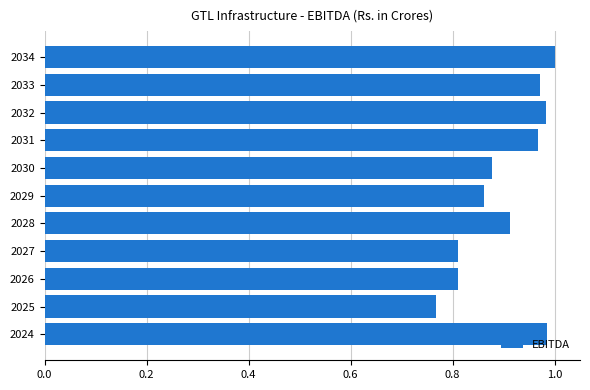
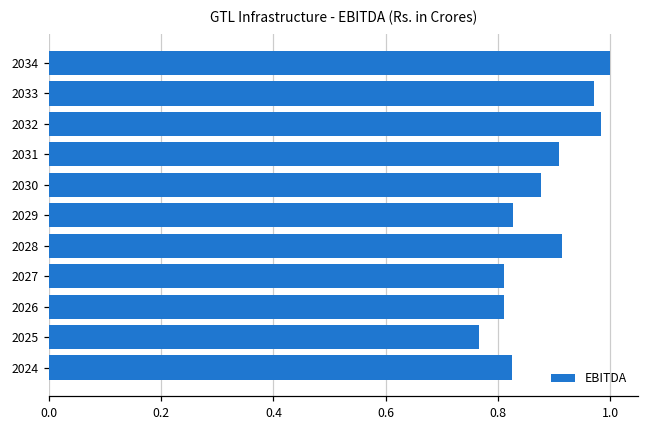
  {
    "2034": 1.00,
    "2033": 0.97,
    "2032": 0.98,
-   "2031": 0.97,
+   "2031": 0.91,
    "2030": 0.88,
-   "2029": 0.86,
+   "2029": 0.83,
    "2028": 0.91,
    "2027": 0.81,
    "2026": 0.81,
    "2025": 0.77,
-   "2024": 0.99
+   "2024": 0.82
  }
